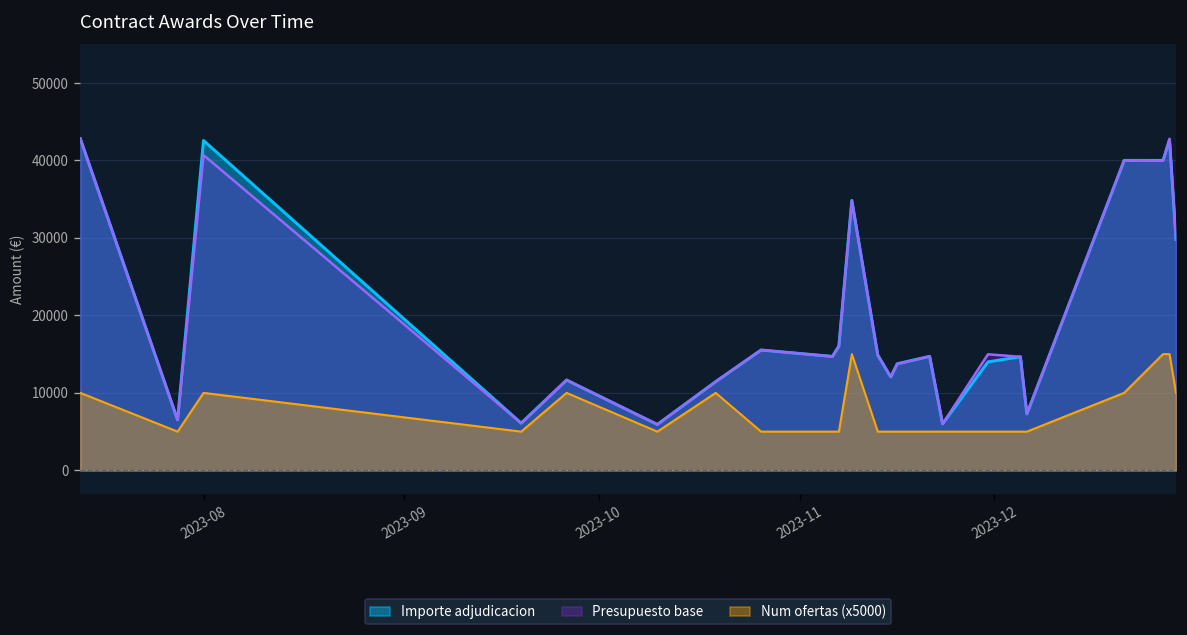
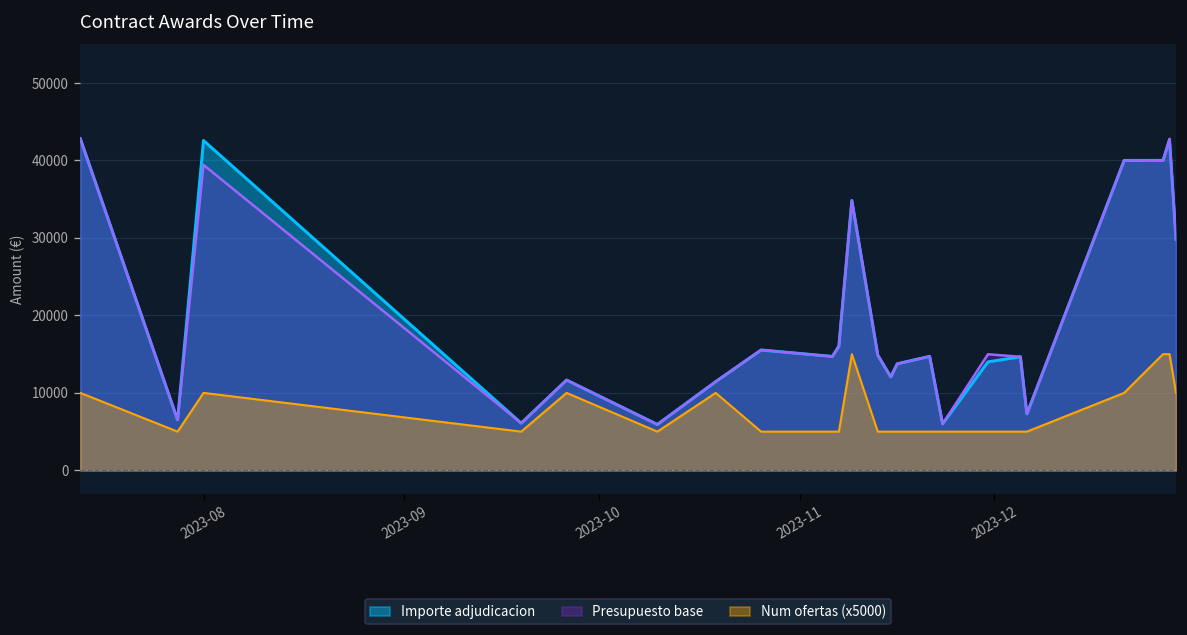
  {
    "Importe adjudicacion": {
      "2023-08": 43000
    },
    "Presupuesto base": {
-     "2023-08": 41000
+     "2023-08": 39000
    },
    "Num ofertas (x5000)": {
      "2023-08": 10000
    }
  }
